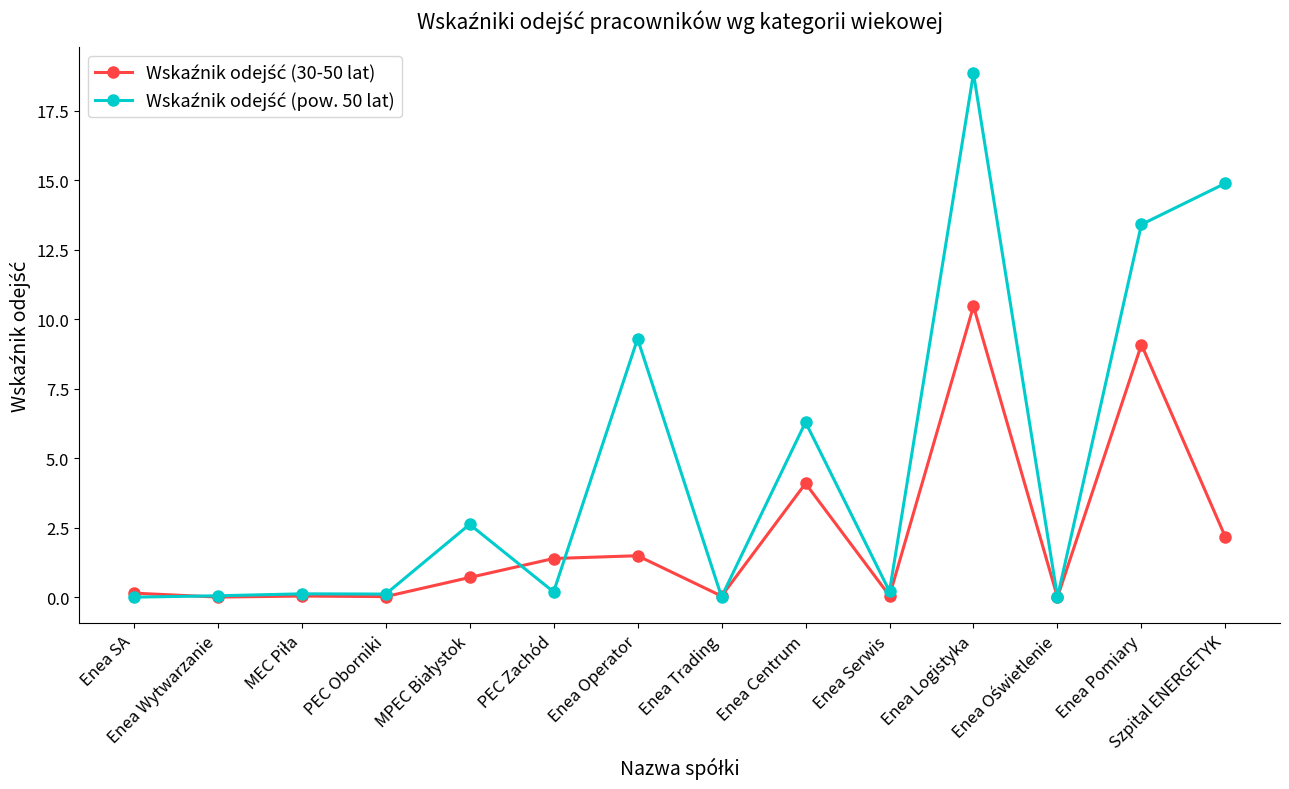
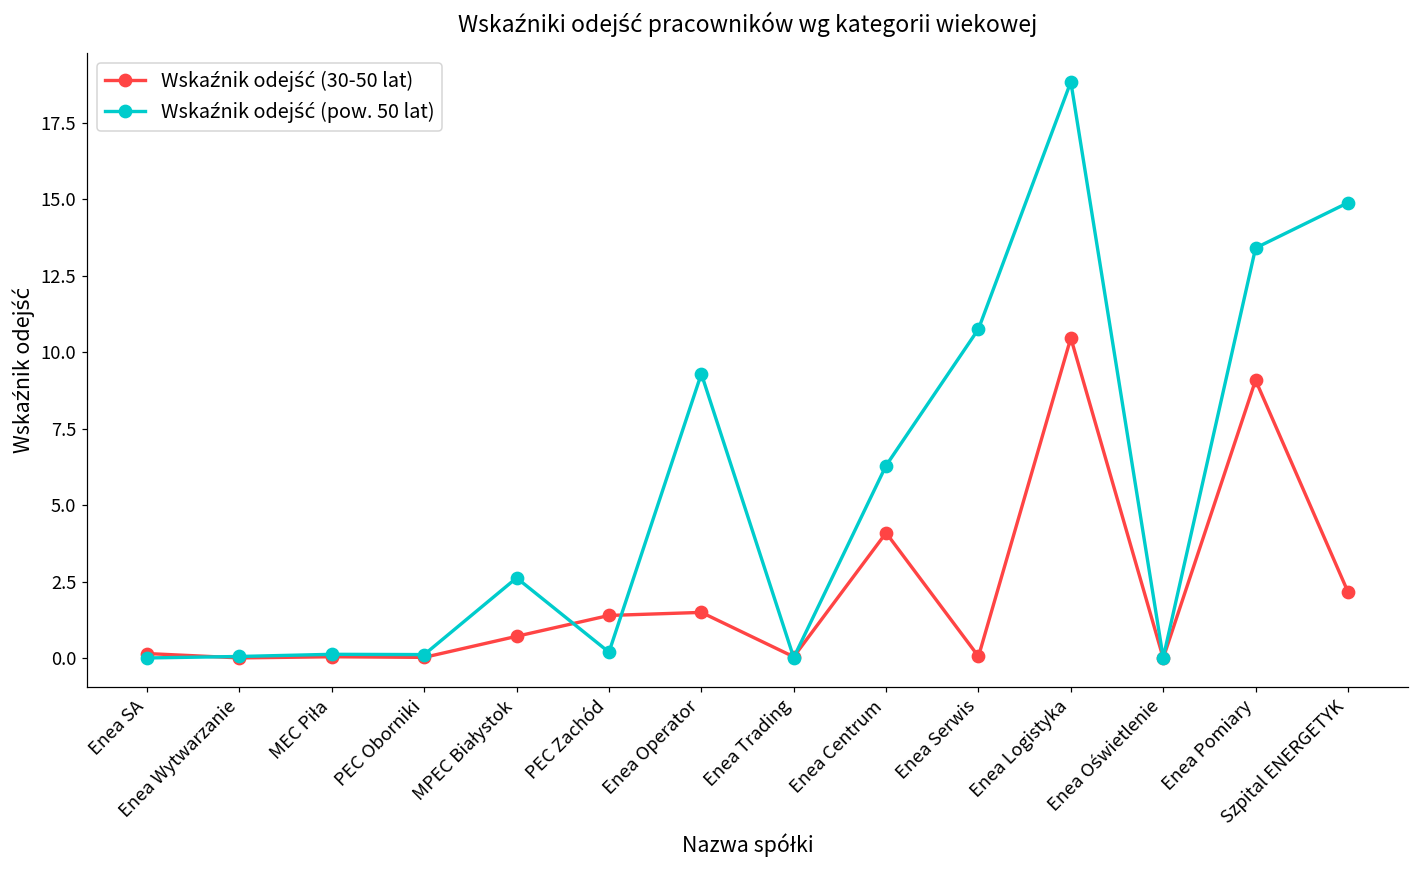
  {
    "Wskaźnik odejść (30-50 lat)": {
      "Enea SA": 0.2,
      "MPEC Białystok": 0.7,
      "PEC Zachód": 1.4,
      "Enea Operator": 1.5,
      "Enea Centrum": 4.1,
      "Enea Serwis": 0.1,
      "Enea Logistyka": 10.5,
      "Enea Pomiary": 9.1,
      "Szpital ENERGETYK": 2.2
    },
    "Wskaźnik odejść (pow. 50 lat)": {
      "Enea SA": 0.0,
      "MPEC Białystok": 2.6,
      "PEC Zachód": 0.2,
      "Enea Operator": 9.3,
      "Enea Centrum": 6.3,
-     "Enea Serwis": 0.2,
+     "Enea Serwis": 10.8,
      "Enea Logistyka": 18.8,
      "Enea Pomiary": 13.4,
      "Szpital ENERGETYK": 14.9
    }
  }
